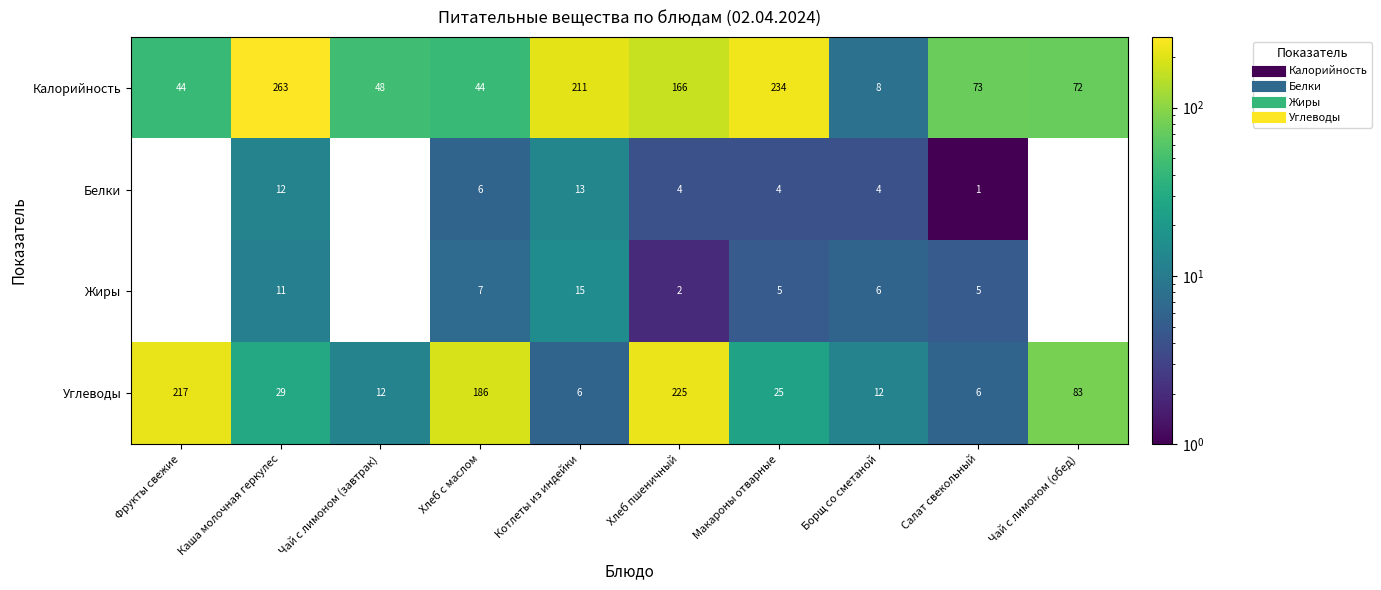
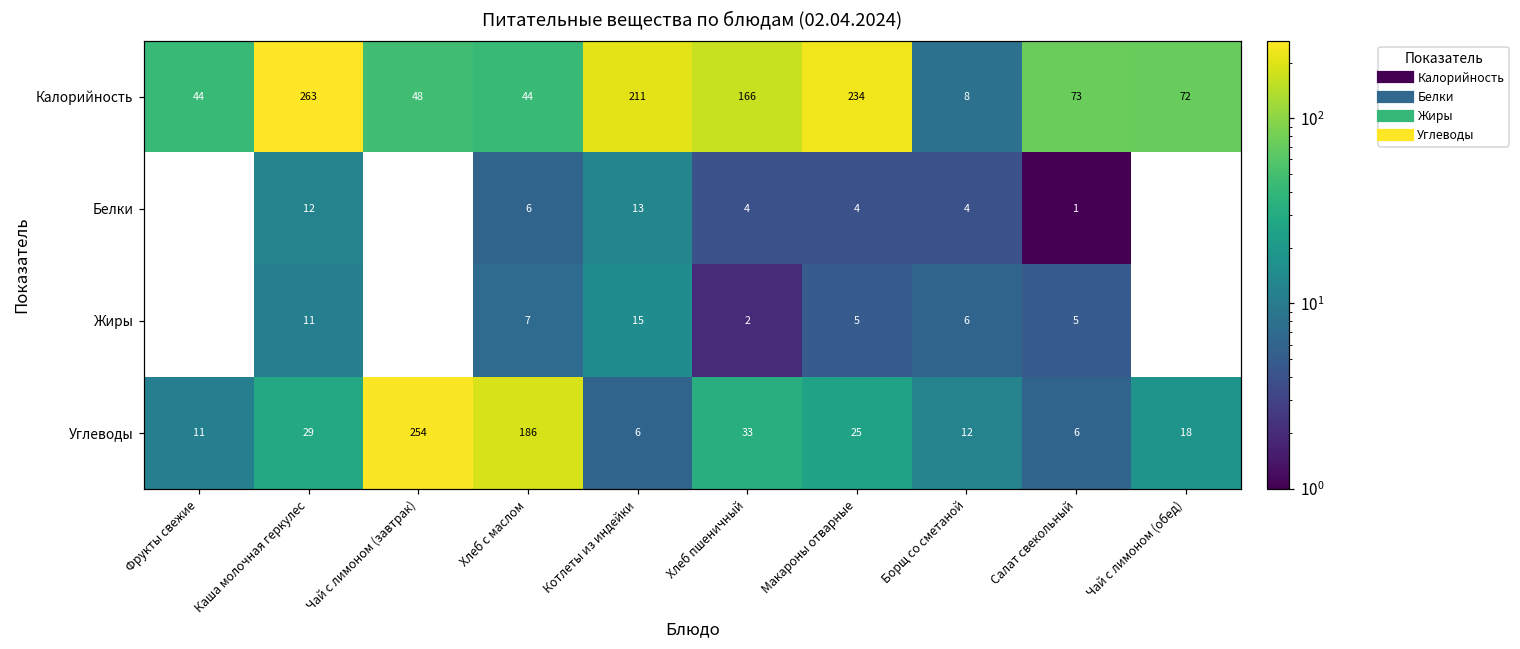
  {
    "Калорийность": {
      "Фрукты свежие": 44,
      "Каша молочная геркулес": 263,
      "Чай с лимоном (завтрак)": 48,
      "Хлеб с маслом": 44,
      "Котлеты из индейки": 211,
      "Хлеб пшеничный": 166,
      "Макароны отварные": 234,
      "Борщ со сметаной": 8,
      "Салат свекольный": 73,
      "Чай с лимоном (обед)": 72
    },
    "Белки": {
      "Каша молочная геркулес": 12,
      "Хлеб с маслом": 6,
      "Котлеты из индейки": 13,
      "Хлеб пшеничный": 4,
      "Макароны отварные": 4,
      "Борщ со сметаной": 4,
      "Салат свекольный": 1
    },
    "Жиры": {
      "Каша молочная геркулес": 11,
      "Хлеб с маслом": 7,
      "Котлеты из индейки": 15,
      "Хлеб пшеничный": 2,
      "Макароны отварные": 5,
      "Борщ со сметаной": 6,
      "Салат свекольный": 5
    },
    "Углеводы": {
-     "Фрукты свежие": 217,
+     "Фрукты свежие": 11,
      "Каша молочная геркулес": 29,
-     "Чай с лимоном (завтрак)": 12,
+     "Чай с лимоном (завтрак)": 254,
      "Хлеб с маслом": 186,
      "Котлеты из индейки": 6,
-     "Хлеб пшеничный": 225,
+     "Хлеб пшеничный": 33,
      "Макароны отварные": 25,
      "Борщ со сметаной": 12,
      "Салат свекольный": 6,
-     "Чай с лимоном (обед)": 83
+     "Чай с лимоном (обед)": 18
    }
  }
